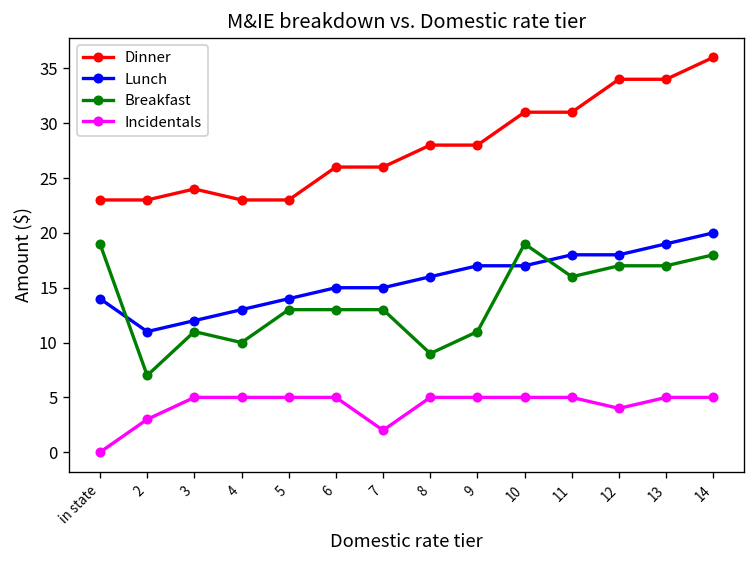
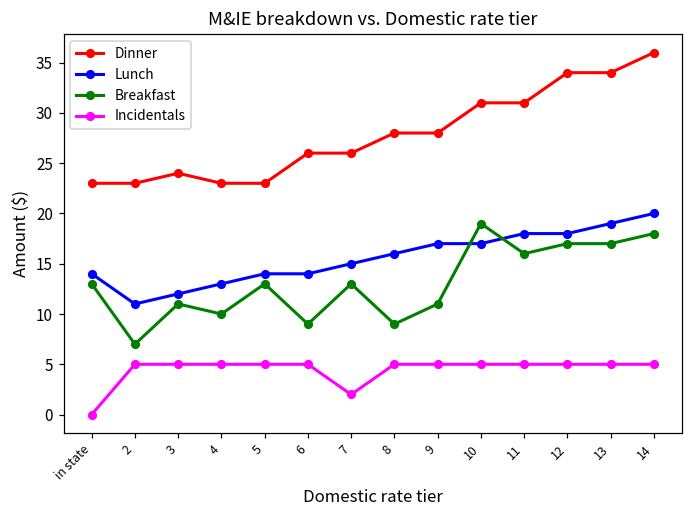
  {
    "Dinner": {
      "in state": 23,
      "2": 23,
      "3": 24,
      "4": 23,
      "5": 23,
      "6": 26,
      "7": 26,
      "8": 28,
      "9": 28,
      "10": 31,
      "11": 31,
      "12": 34,
      "13": 34,
      "14": 36
    },
    "Lunch": {
      "in state": 14,
      "2": 11,
      "3": 12,
      "4": 13,
      "5": 14,
-     "6": 15,
+     "6": 14,
      "7": 15,
      "8": 16,
      "9": 17,
      "10": 17,
      "11": 18,
      "12": 18,
      "13": 19,
      "14": 20
    },
    "Breakfast": {
-     "in state": 19,
+     "in state": 13,
      "2": 7,
      "3": 11,
      "4": 10,
      "5": 13,
-     "6": 13,
+     "6": 9,
      "7": 13,
      "8": 9,
      "9": 11,
      "10": 19,
      "11": 16,
      "12": 17,
      "13": 17,
      "14": 18
    },
    "Incidentals": {
      "in state": 0,
-     "2": 3,
+     "2": 5,
      "3": 5,
      "4": 5,
      "5": 5,
      "6": 5,
      "7": 2,
      "8": 5,
      "9": 5,
      "10": 5,
      "11": 5,
-     "12": 4,
+     "12": 5,
      "13": 5,
      "14": 5
    }
  }
